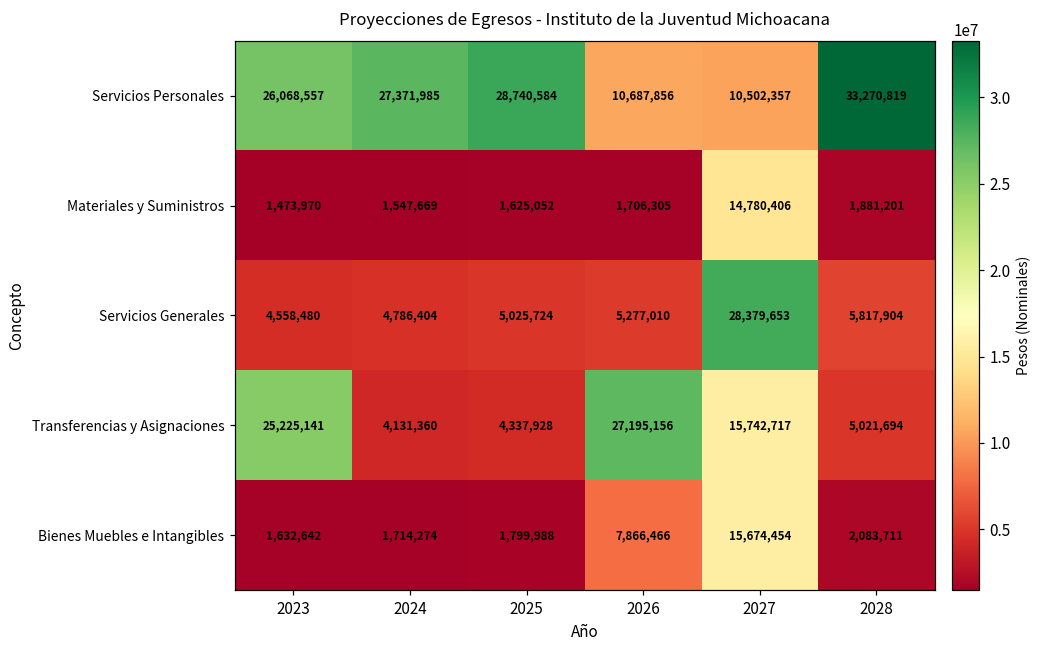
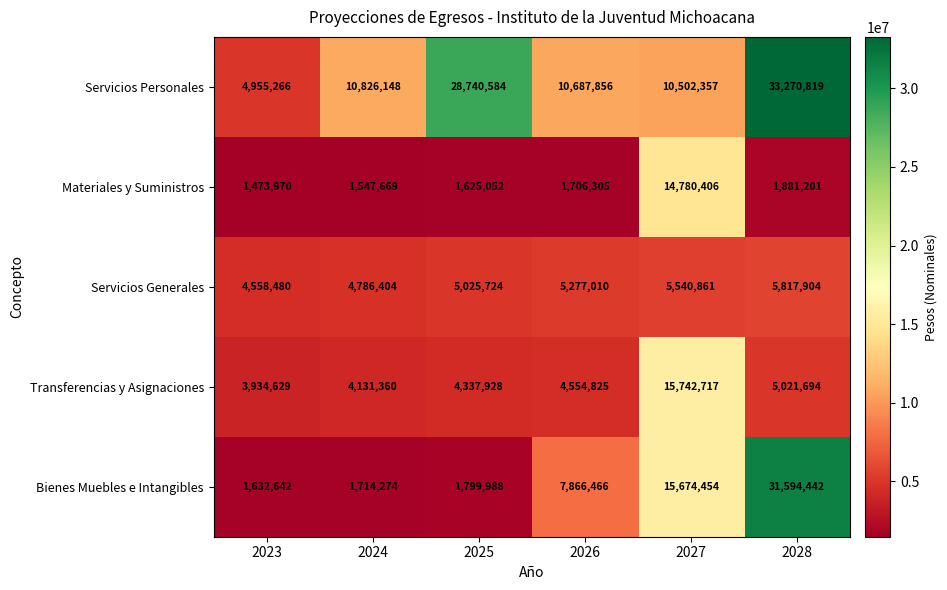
  {
    "Servicios Personales": {
-     "2023": "26,068,557",
-     "2024": "27,371,985",
+     "2023": "4,955,266",
+     "2024": "10,826,148",
      "2025": "28,740,584",
      "2026": "10,687,856",
      "2027": "10,502,357",
      "2028": "33,270,819"
    },
    "Materiales y Suministros": {
      "2023": "1,473,970",
      "2024": "1,547,669",
      "2025": "1,625,052",
      "2026": "1,706,305",
      "2027": "14,780,406",
      "2028": "1,881,201"
    },
    "Servicios Generales": {
      "2023": "4,558,480",
      "2024": "4,786,404",
      "2025": "5,025,724",
      "2026": "5,277,010",
-     "2027": "28,379,653",
+     "2027": "5,540,861",
      "2028": "5,817,904"
    },
    "Transferencias y Asignaciones": {
-     "2023": "25,225,141",
+     "2023": "3,934,629",
      "2024": "4,131,360",
      "2025": "4,337,928",
-     "2026": "27,195,156",
+     "2026": "4,554,825",
      "2027": "15,742,717",
      "2028": "5,021,694"
    },
    "Bienes Muebles e Intangibles": {
      "2023": "1,632,642",
      "2024": "1,714,274",
      "2025": "1,799,988",
      "2026": "7,866,466",
      "2027": "15,674,454",
-     "2028": "2,083,711"
+     "2028": "31,594,442"
    }
  }
